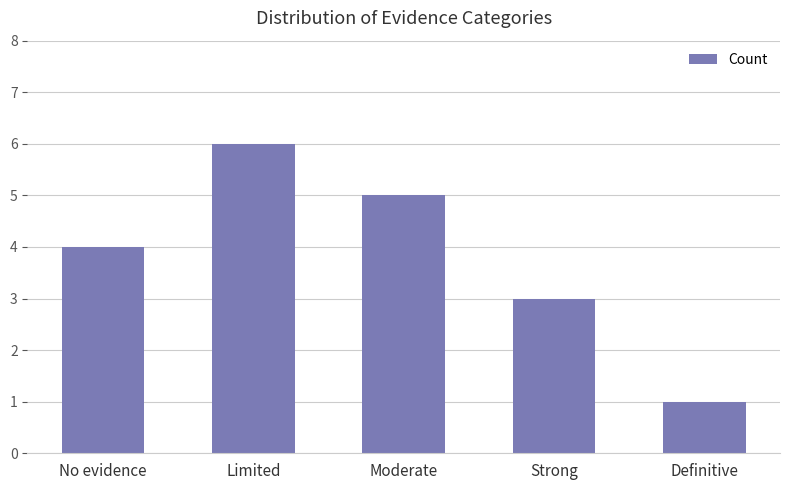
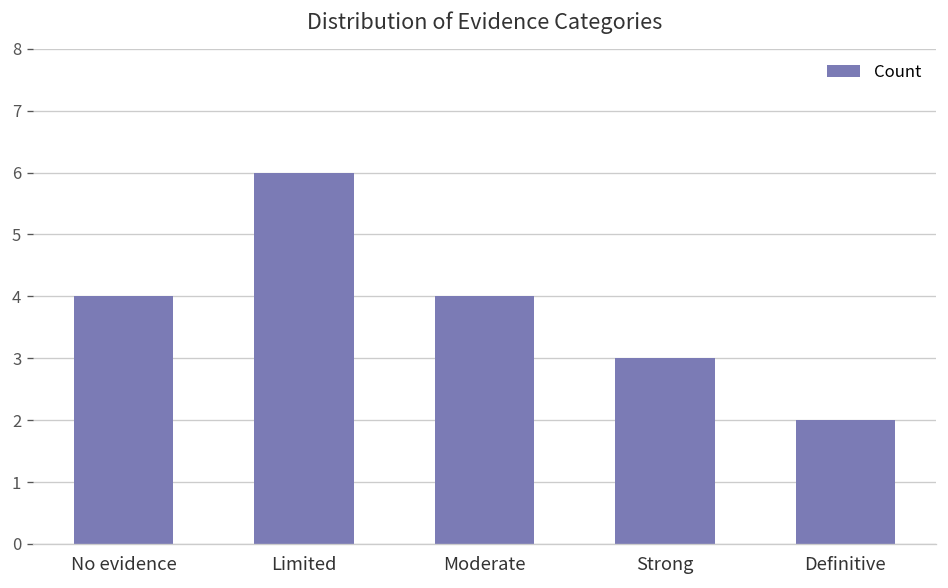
  {
    "No evidence": 4,
    "Limited": 6,
-   "Moderate": 5,
+   "Moderate": 4,
    "Strong": 3,
-   "Definitive": 1
+   "Definitive": 2
  }
